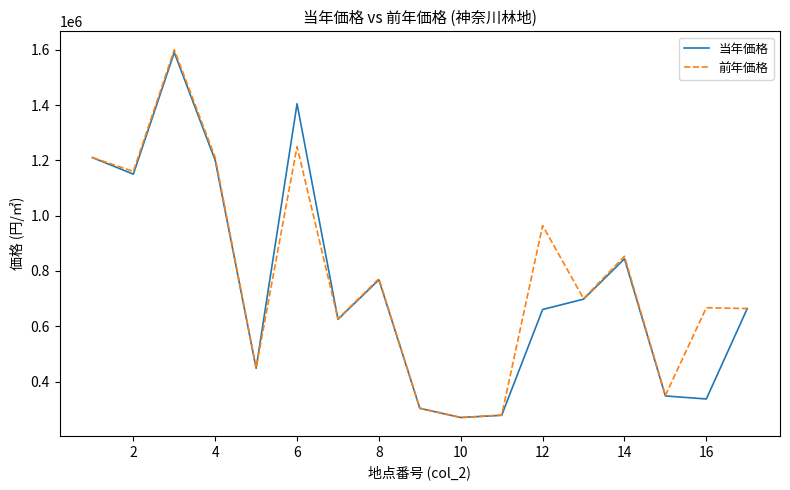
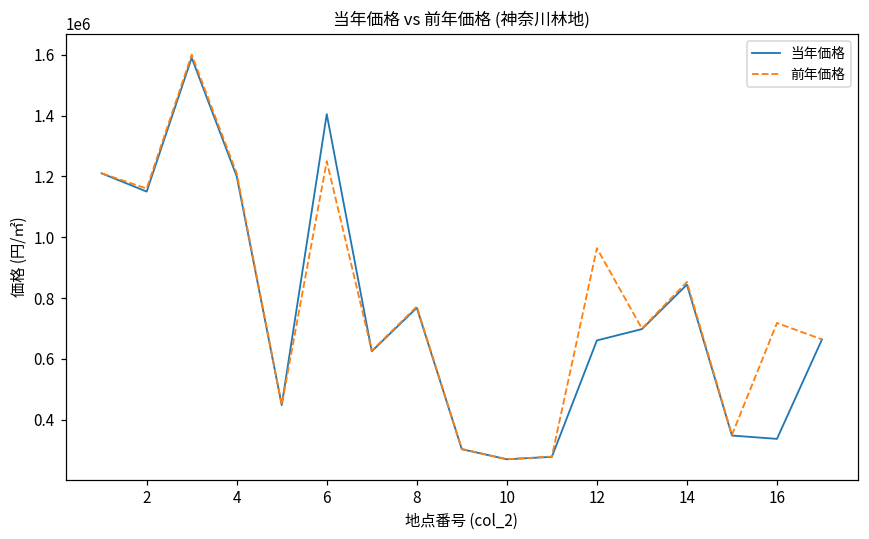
  {
    "当年価格": {
      "2": 1150000,
      "4": 1200000,
      "6": 1400000,
      "12": 660000,
      "16": 340000
    },
    "前年価格": {
      "2": 1160000,
      "4": 1210000,
      "6": 1250000,
      "12": 960000,
-     "16": 670000
+     "16": 720000
    }
  }
